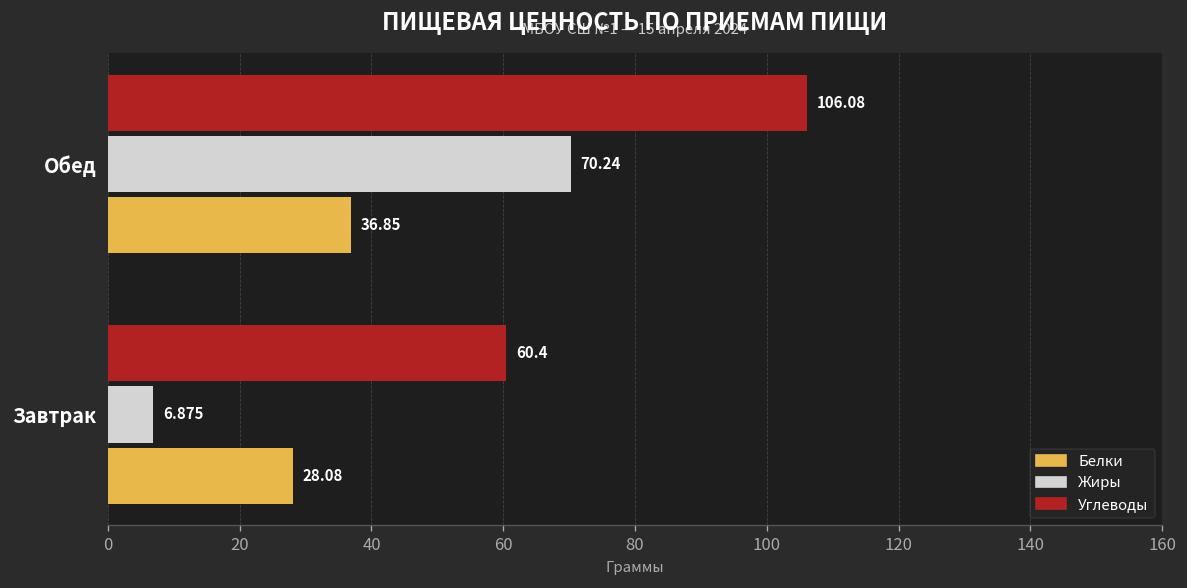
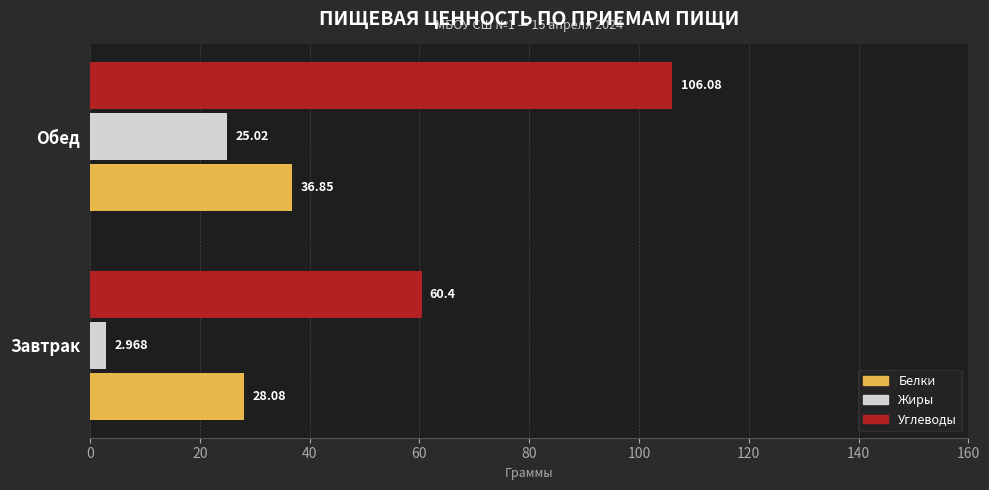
  {
    "Белки": {
      "Обед": 36.85,
      "Завтрак": 28.08
    },
    "Жиры": {
-     "Обед": 70.24,
-     "Завтрак": 6.875
+     "Обед": 25.02,
+     "Завтрак": 2.968
    },
    "Углеводы": {
      "Обед": 106.08,
      "Завтрак": 60.4
    }
  }
